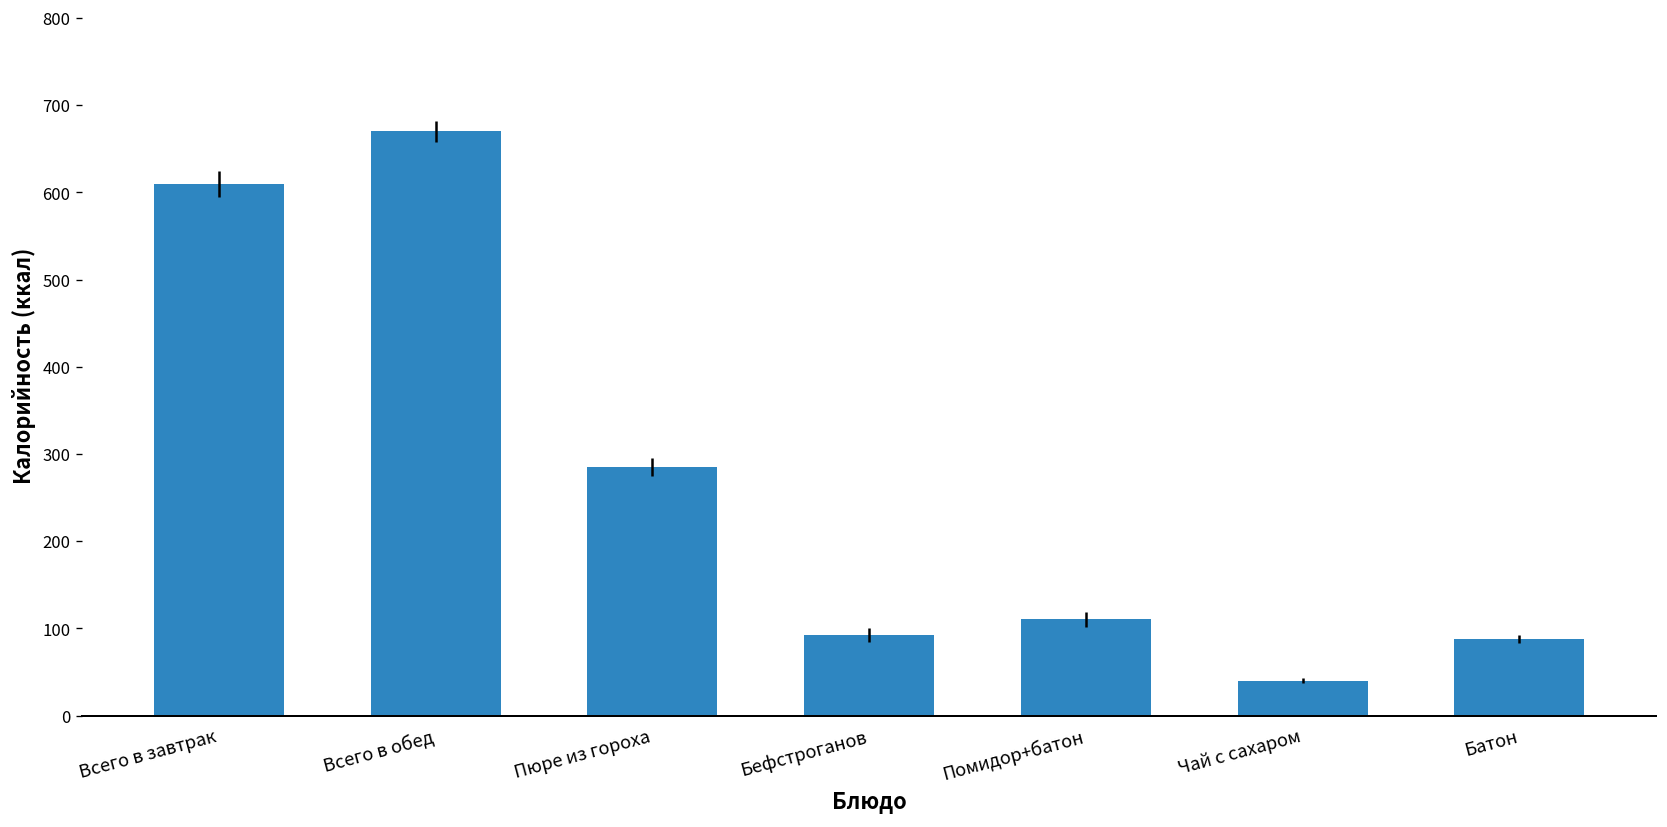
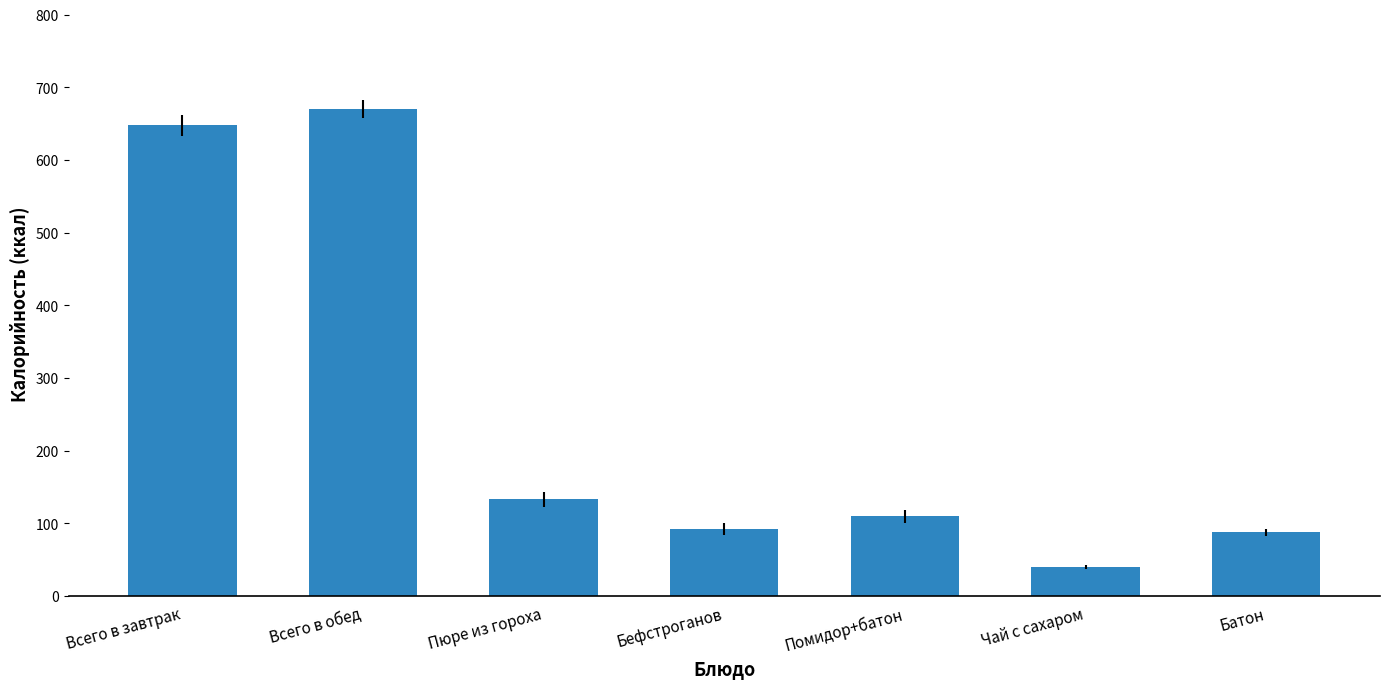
  {
-   "Всего в завтрак": 610,
+   "Всего в завтрак": 650,
    "Всего в обед": 670,
-   "Пюре из гороха": 290,
+   "Пюре из гороха": 130,
    "Бефстроганов": 90,
    "Помидор+батон": 110,
    "Чай с сахаром": 40,
    "Батон": 90
  }
